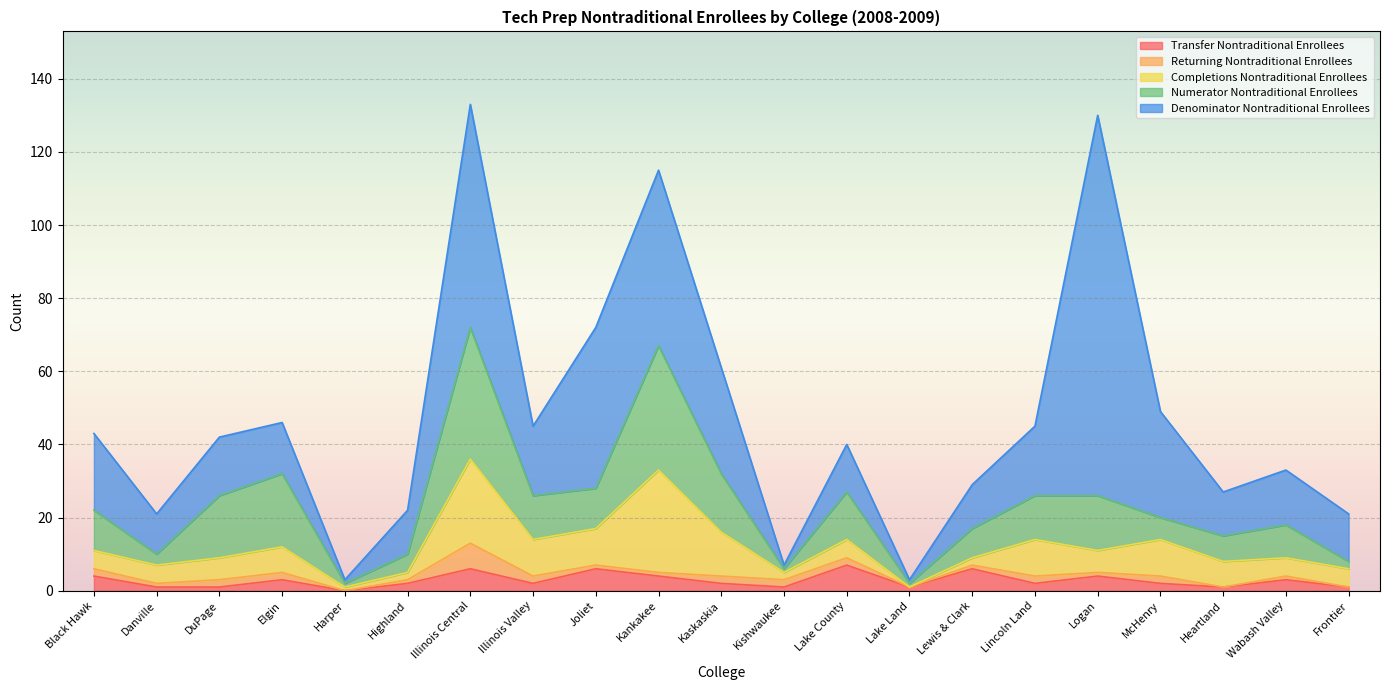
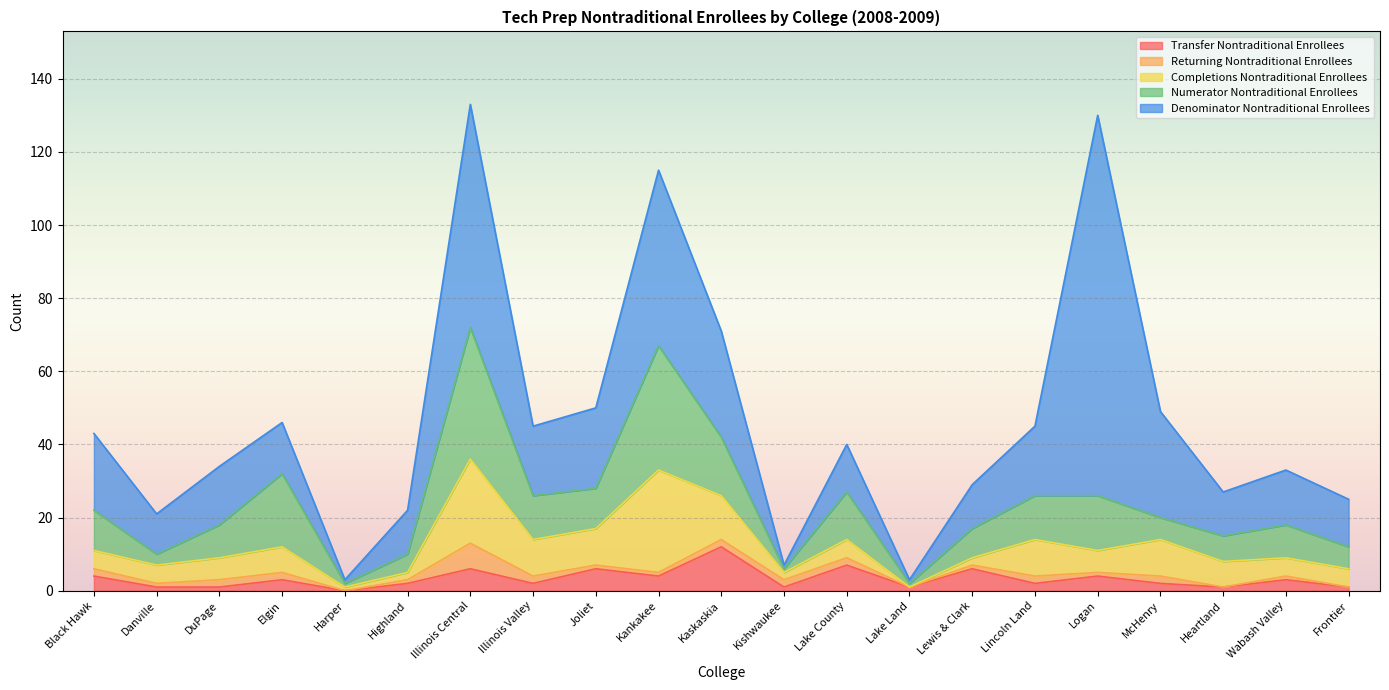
  {
    "Transfer Nontraditional Enrollees": {
      "Black Hawk": 4,
      "Danville": 1,
      "DuPage": 1,
      "Elgin": 3,
      "Highland": 2,
      "Illinois Central": 6,
      "Illinois Valley": 2,
      "Joliet": 6,
      "Kankakee": 4,
-     "Kaskaskia": 2,
+     "Kaskaskia": 12,
      "Kishwaukee": 1,
      "Lake County": 7,
      "Lewis & Clark": 6,
      "Lincoln Land": 2,
      "Logan": 4,
      "McHenry": 2,
      "Wabash Valley": 3
    },
    "Numerator Nontraditional Enrollees": {
      "Black Hawk": 11,
      "Danville": 3,
-     "DuPage": 17,
+     "DuPage": 9,
      "Elgin": 20,
      "Harper": 1,
      "Highland": 5,
      "Illinois Central": 36,
      "Illinois Valley": 12,
      "Joliet": 11,
      "Kankakee": 34,
      "Kaskaskia": 16,
      "Kishwaukee": 1,
      "Lake County": 13,
      "Lake Land": 1,
      "Lewis & Clark": 8,
      "Lincoln Land": 12,
      "Logan": 15,
      "McHenry": 6,
      "Heartland": 7,
      "Wabash Valley": 9,
-     "Frontier": 2
+     "Frontier": 6
    },
    "Denominator Nontraditional Enrollees": {
      "Black Hawk": 21,
      "Danville": 11,
      "DuPage": 16,
      "Elgin": 14,
      "Harper": 1,
      "Highland": 12,
      "Illinois Central": 61,
      "Illinois Valley": 19,
-     "Joliet": 44,
+     "Joliet": 22,
      "Kankakee": 48,
      "Kaskaskia": 29,
      "Kishwaukee": 1,
      "Lake County": 13,
      "Lake Land": 1,
      "Lewis & Clark": 12,
      "Lincoln Land": 19,
      "Logan": 104,
      "McHenry": 29,
      "Heartland": 12,
      "Wabash Valley": 15,
      "Frontier": 13
    }
  }
